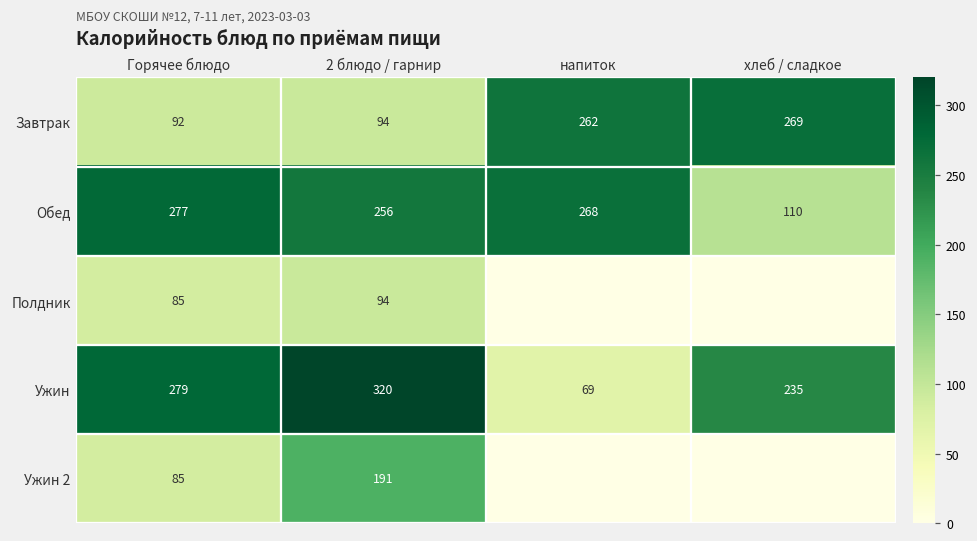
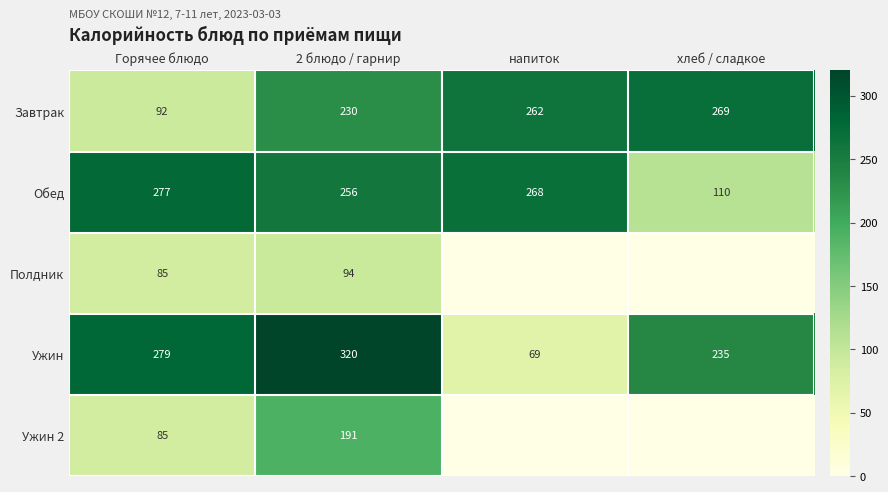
  {
    "Завтрак": {
      "Горячее блюдо": 92,
-     "2 блюдо / гарнир": 94,
+     "2 блюдо / гарнир": 230,
      "напиток": 262,
      "хлеб / сладкое": 269
    },
    "Обед": {
      "Горячее блюдо": 277,
      "2 блюдо / гарнир": 256,
      "напиток": 268,
      "хлеб / сладкое": 110
    },
    "Полдник": {
      "Горячее блюдо": 85,
      "2 блюдо / гарнир": 94
    },
    "Ужин": {
      "Горячее блюдо": 279,
      "2 блюдо / гарнир": 320,
      "напиток": 69,
      "хлеб / сладкое": 235
    },
    "Ужин 2": {
      "Горячее блюдо": 85,
      "2 блюдо / гарнир": 191
    }
  }
